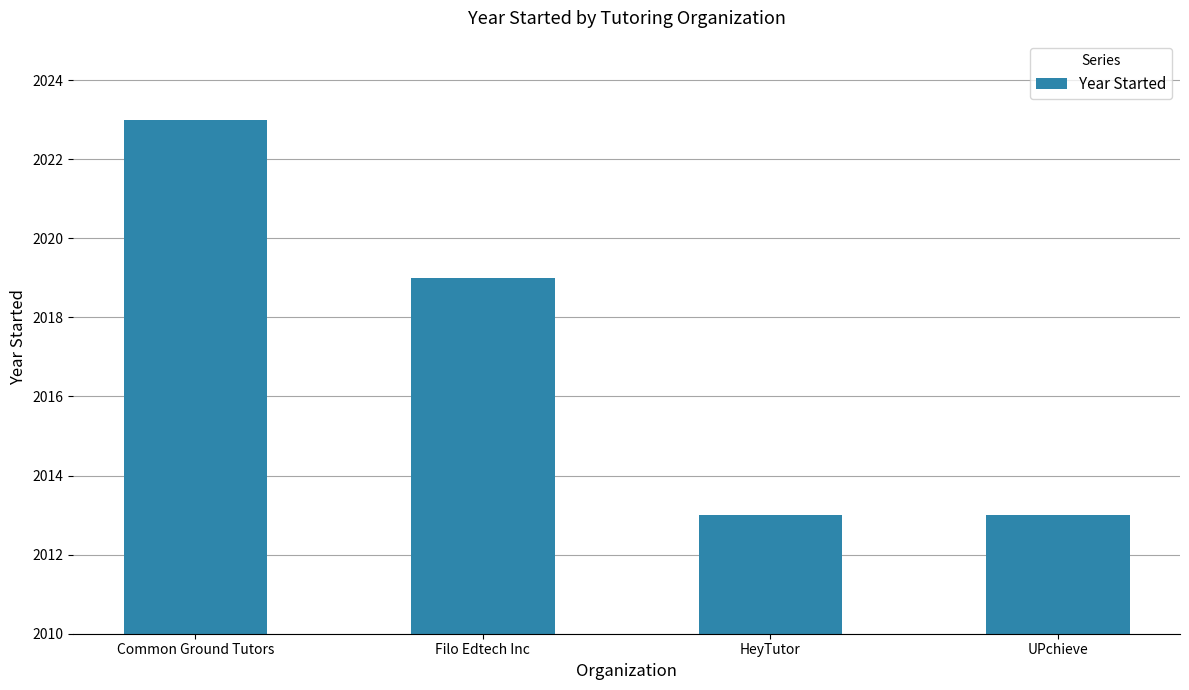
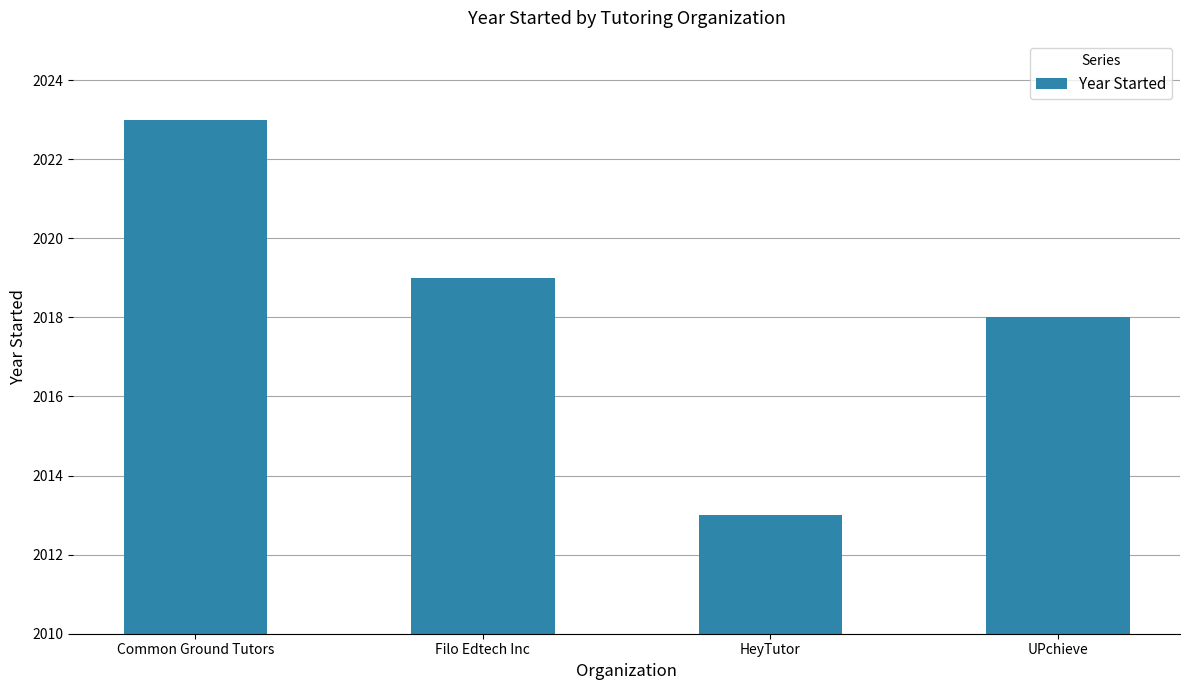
  {
    "Common Ground Tutors": 2023,
    "Filo Edtech Inc": 2019,
    "HeyTutor": 2013,
-   "UPchieve": 2013
+   "UPchieve": 2018
  }
